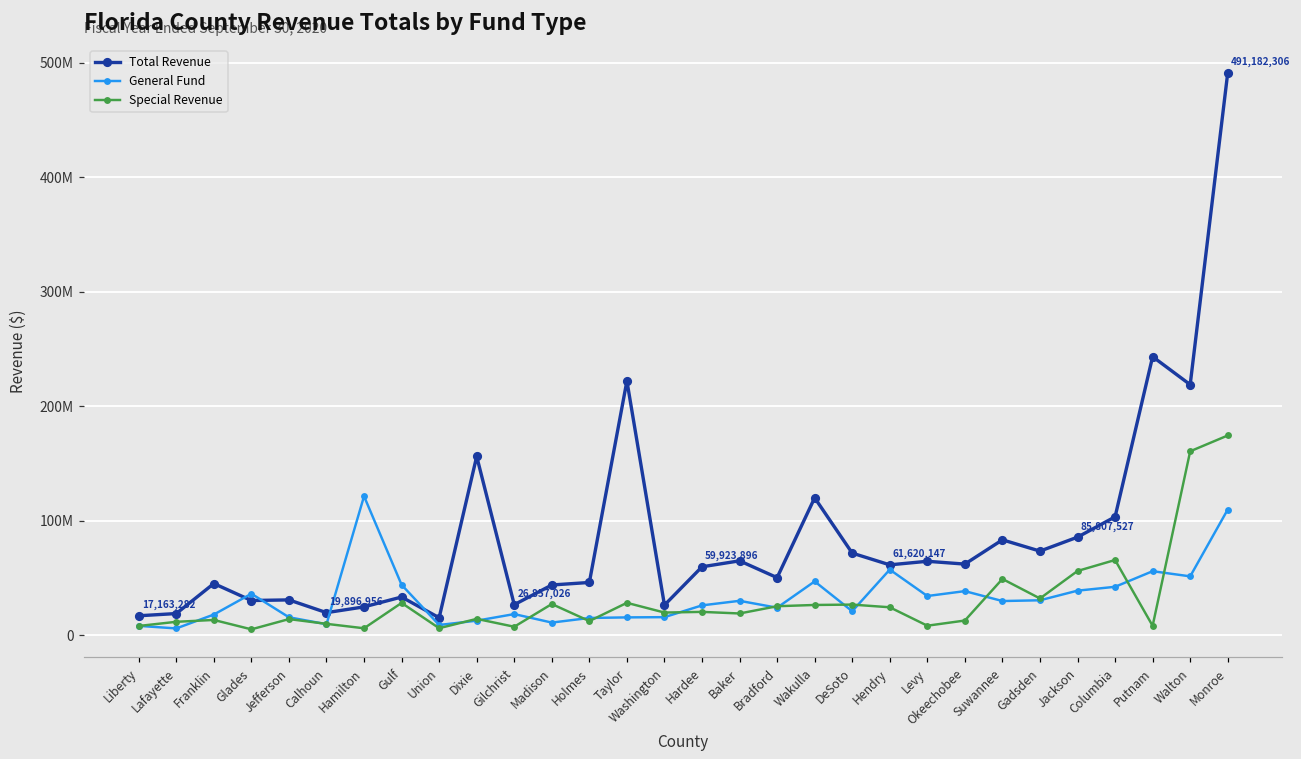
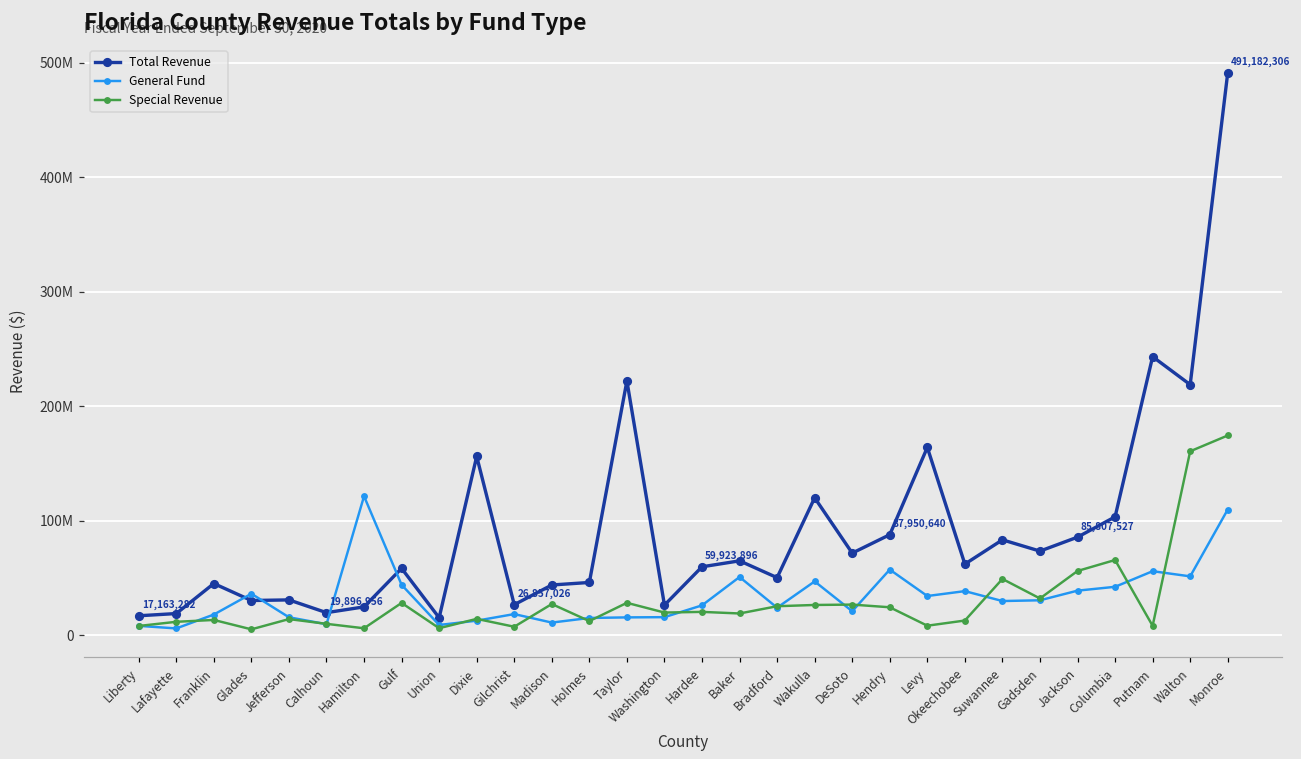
  {
    "Total Revenue": {
      "Liberty": "17,163,282",
-     "Gulf": "34000000",
+     "Gulf": "59000000",
      "Gilchrist": "26,857,026",
-     "Hendry": "61,620,147",
-     "Levy": "65000000",
+     "Hendry": "87,950,640",
+     "Levy": "164000000",
      "Jackson": "85,807,527",
      "Monroe": "491,182,306"
    },
    "General Fund": {
      "Lafayette": "6000000",
      "Franklin": "18000000",
      "Glades": "36000000",
      "Hamilton": "122000000",
      "Gulf": "44000000",
      "Union": "9000000",
      "Gilchrist": "19000000",
      "Madison": "11000000",
      "Holmes": "15000000",
      "Taylor": "16000000",
      "Washington": "16000000",
      "Hardee": "26000000",
-     "Baker": "30000000",
+     "Baker": "51000000",
      "Wakulla": "47000000",
      "DeSoto": "21000000",
      "Hendry": "57000000",
      "Levy": "34000000",
      "Okeechobee": "39000000",
      "Suwannee": "30000000",
      "Jackson": "39000000",
      "Columbia": "42000000",
      "Putnam": "56000000",
      "Walton": "52000000",
      "Monroe": "110000000"
    },
    "Special Revenue": {
      "Lafayette": "12000000",
      "Franklin": "14000000",
      "Glades": "5000000",
      "Hamilton": "6000000",
      "Gulf": "28000000",
      "Union": "6000000",
      "Gilchrist": "8000000",
      "Holmes": "13000000",
      "Taylor": "28000000",
      "Washington": "20000000",
      "Hardee": "21000000",
      "Baker": "19000000",
      "Wakulla": "27000000",
      "DeSoto": "27000000",
      "Hendry": "25000000",
      "Levy": "8000000",
      "Okeechobee": "13000000",
      "Suwannee": "49000000",
      "Jackson": "56000000",
      "Columbia": "66000000",
      "Putnam": "8000000",
      "Walton": "161000000",
      "Monroe": "175000000"
    }
  }
